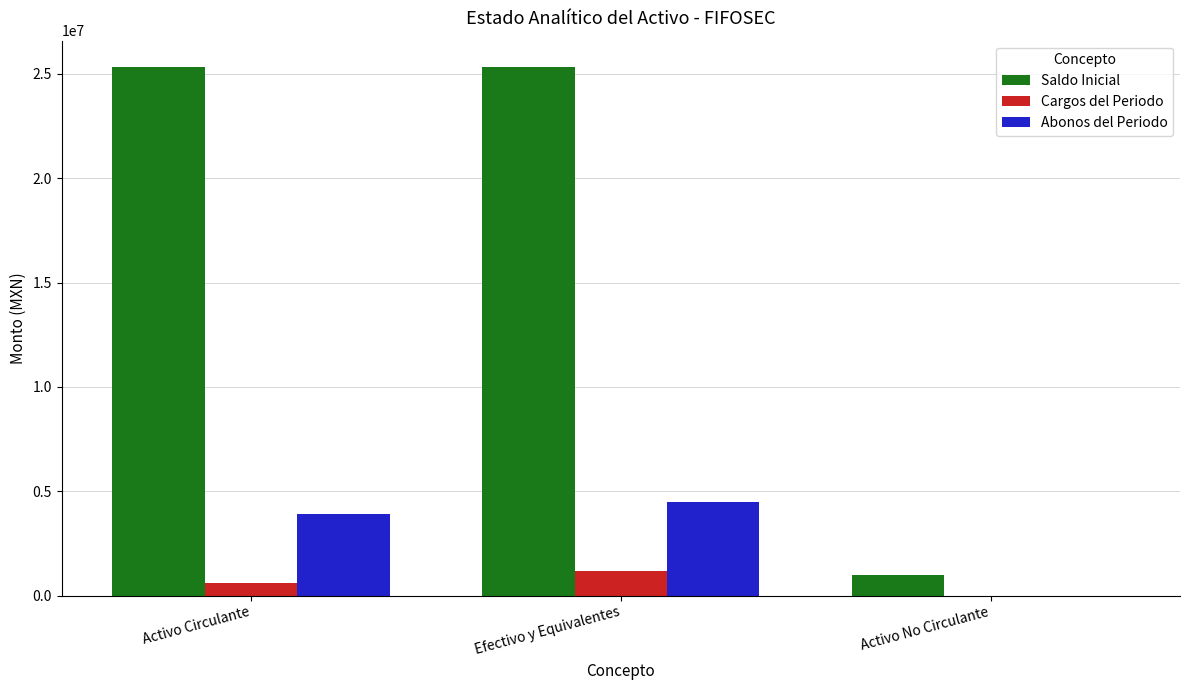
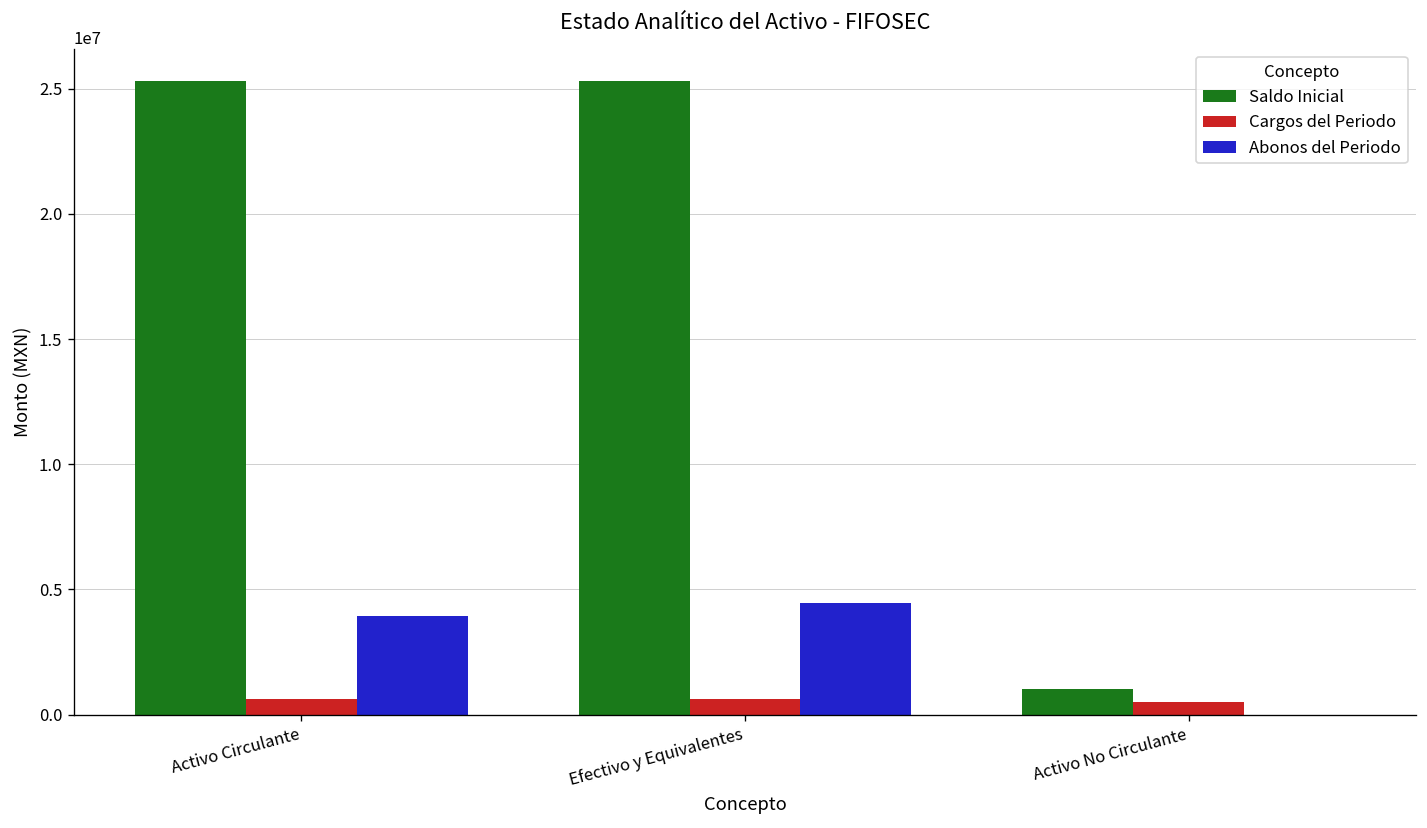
  {
    "Saldo Inicial": {
      "Activo Circulante": 25300000,
      "Efectivo y Equivalentes": 25300000,
      "Activo No Circulante": 1000000
    },
    "Cargos del Periodo": {
      "Activo Circulante": 600000,
-     "Efectivo y Equivalentes": 1200000,
-     "Activo No Circulante": 0
+     "Efectivo y Equivalentes": 600000,
+     "Activo No Circulante": 500000
    },
    "Abonos del Periodo": {
      "Activo Circulante": 3900000,
      "Efectivo y Equivalentes": 4500000,
      "Activo No Circulante": 0
    }
  }
